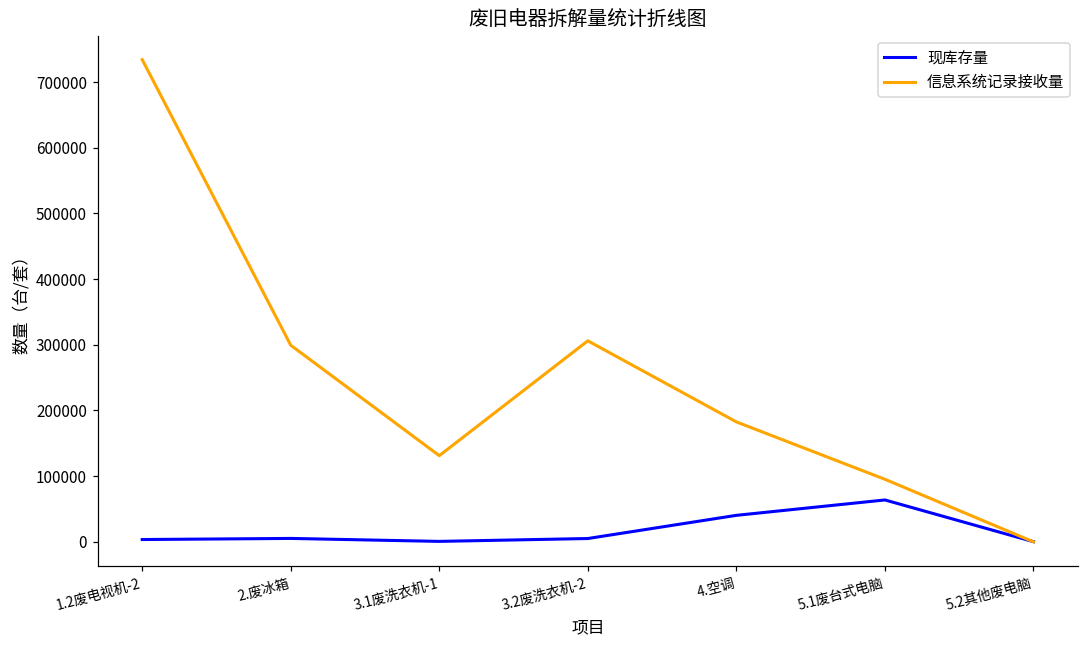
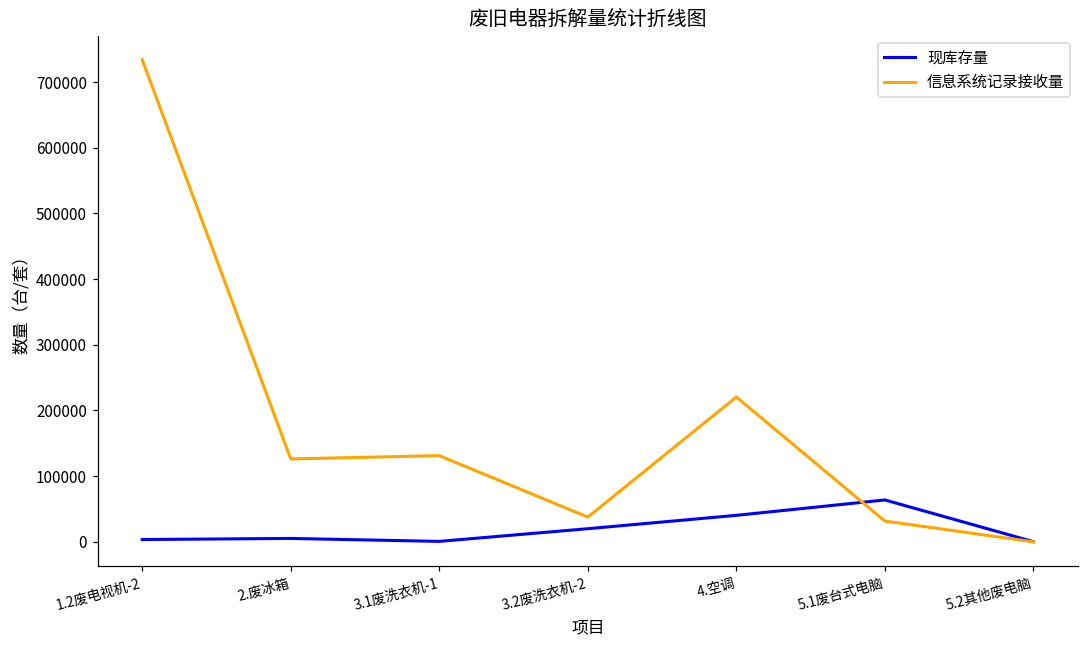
  {
    "现库存量": {
      "1.2废电视机-2": 0,
      "2.废冰箱": 10000,
      "3.1废洗衣机-1": 0,
-     "3.2废洗衣机-2": 10000,
+     "3.2废洗衣机-2": 20000,
      "4.空调": 40000,
      "5.1废台式电脑": 60000
    },
    "信息系统记录接收量": {
      "1.2废电视机-2": 730000,
-     "2.废冰箱": 300000,
+     "2.废冰箱": 130000,
      "3.1废洗衣机-1": 130000,
-     "3.2废洗衣机-2": 310000,
-     "4.空调": 180000,
-     "5.1废台式电脑": 100000
+     "3.2废洗衣机-2": 40000,
+     "4.空调": 220000,
+     "5.1废台式电脑": 30000
    }
  }
